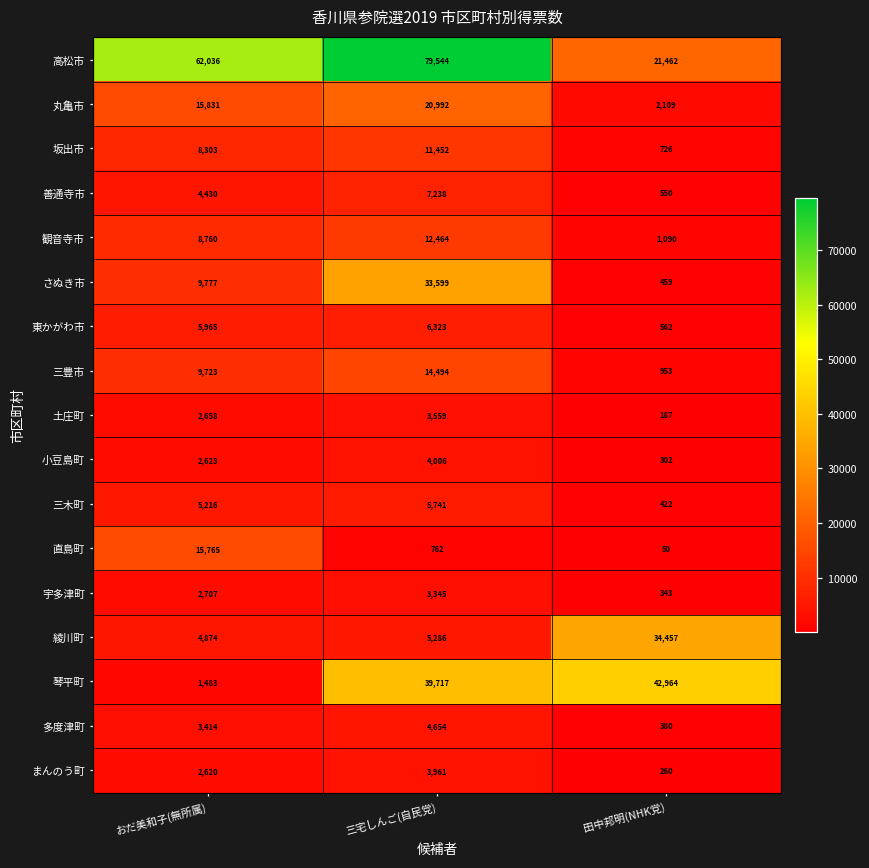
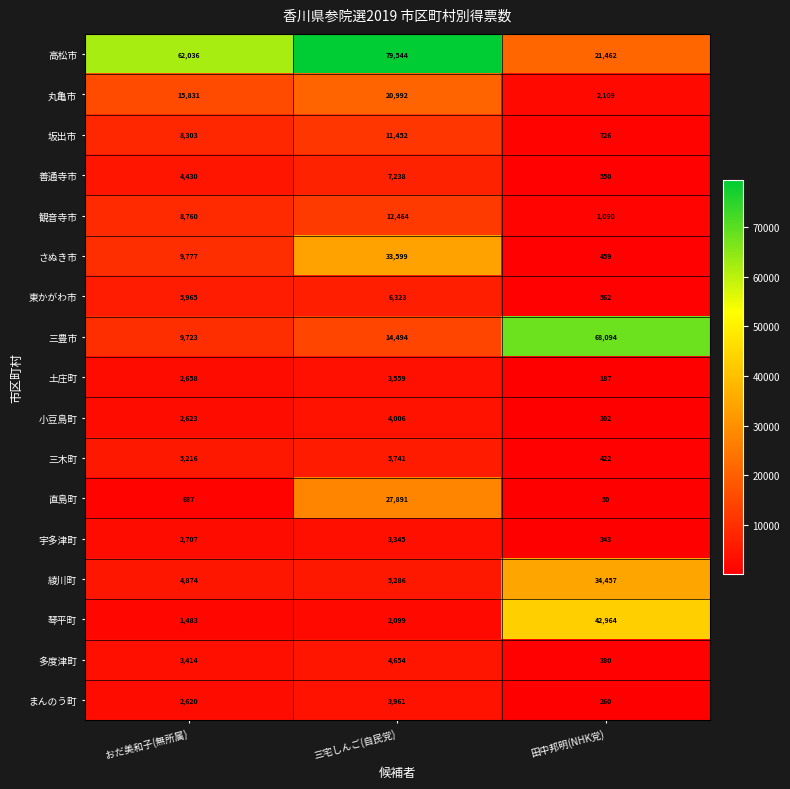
  {
    "高松市": {
      "おだ美和子(無所属)": "62,036",
      "三宅しんご(自民党)": "79,544",
      "田中邦明(NHK党)": "21,462"
    },
    "丸亀市": {
      "おだ美和子(無所属)": "15,831",
      "三宅しんご(自民党)": "20,992",
      "田中邦明(NHK党)": "2,109"
    },
    "坂出市": {
      "おだ美和子(無所属)": "8,303",
      "三宅しんご(自民党)": "11,452",
      "田中邦明(NHK党)": "726"
    },
    "善通寺市": {
      "おだ美和子(無所属)": "4,430",
      "三宅しんご(自民党)": "7,238",
      "田中邦明(NHK党)": "550"
    },
    "観音寺市": {
      "おだ美和子(無所属)": "8,760",
      "三宅しんご(自民党)": "12,464",
      "田中邦明(NHK党)": "1,090"
    },
    "さぬき市": {
      "おだ美和子(無所属)": "9,777",
      "三宅しんご(自民党)": "33,599",
      "田中邦明(NHK党)": "459"
    },
    "東かがわ市": {
      "おだ美和子(無所属)": "5,965",
      "三宅しんご(自民党)": "6,323",
      "田中邦明(NHK党)": "562"
    },
    "三豊市": {
      "おだ美和子(無所属)": "9,723",
      "三宅しんご(自民党)": "14,494",
-     "田中邦明(NHK党)": "953"
+     "田中邦明(NHK党)": "68,094"
    },
    "土庄町": {
      "おだ美和子(無所属)": "2,658",
      "三宅しんご(自民党)": "3,559",
      "田中邦明(NHK党)": "187"
    },
    "小豆島町": {
      "おだ美和子(無所属)": "2,623",
      "三宅しんご(自民党)": "4,006",
      "田中邦明(NHK党)": "302"
    },
    "三木町": {
      "おだ美和子(無所属)": "5,216",
      "三宅しんご(自民党)": "5,741",
      "田中邦明(NHK党)": "422"
    },
    "直島町": {
-     "おだ美和子(無所属)": "15,765",
-     "三宅しんご(自民党)": "762",
+     "おだ美和子(無所属)": "687",
+     "三宅しんご(自民党)": "27,891",
      "田中邦明(NHK党)": "50"
    },
    "宇多津町": {
      "おだ美和子(無所属)": "2,707",
      "三宅しんご(自民党)": "3,345",
      "田中邦明(NHK党)": "343"
    },
    "綾川町": {
      "おだ美和子(無所属)": "4,874",
      "三宅しんご(自民党)": "5,286",
      "田中邦明(NHK党)": "34,457"
    },
    "琴平町": {
      "おだ美和子(無所属)": "1,483",
-     "三宅しんご(自民党)": "39,717",
+     "三宅しんご(自民党)": "2,099",
      "田中邦明(NHK党)": "42,964"
    },
    "多度津町": {
      "おだ美和子(無所属)": "3,414",
      "三宅しんご(自民党)": "4,654",
      "田中邦明(NHK党)": "380"
    },
    "まんのう町": {
      "おだ美和子(無所属)": "2,620",
      "三宅しんご(自民党)": "3,961",
      "田中邦明(NHK党)": "260"
    }
  }
